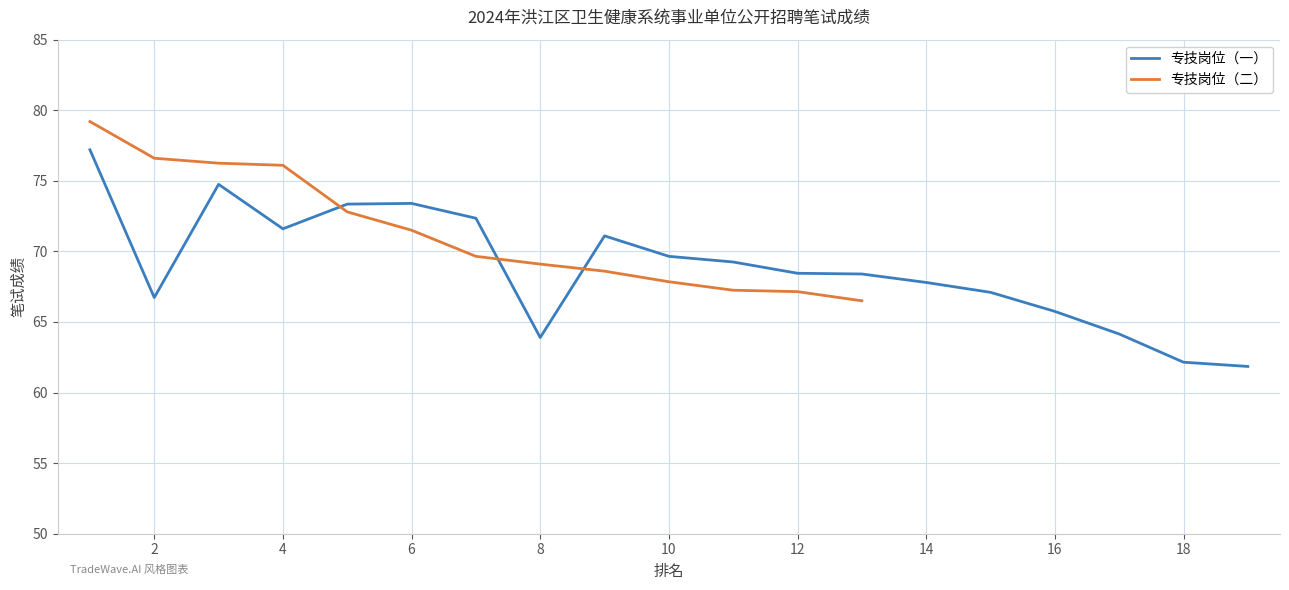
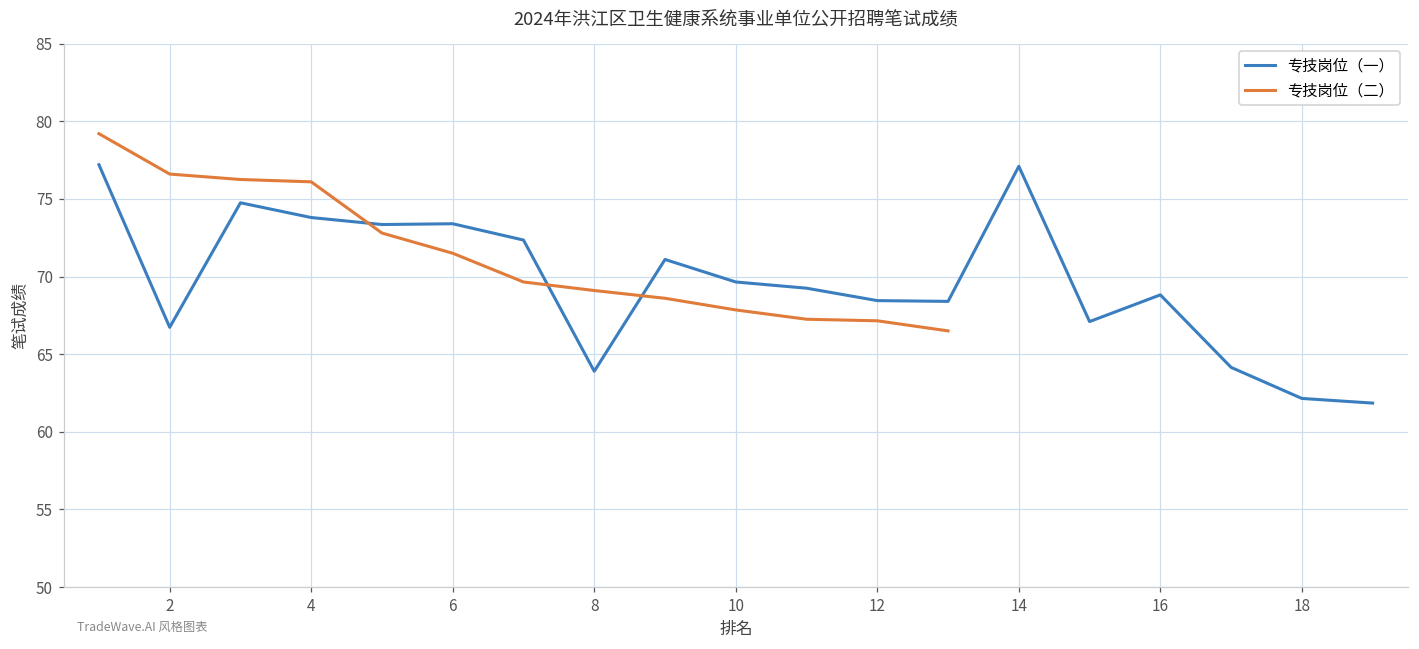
  {
    "专技岗位（一）": {
      "2": 66.7,
-     "4": 71.6,
+     "4": 73.8,
      "6": 73.4,
      "8": 63.9,
      "10": 69.7,
      "12": 68.5,
-     "14": 67.8,
-     "16": 65.8,
+     "14": 77.1,
+     "16": 68.8,
      "18": 62.2
    },
    "专技岗位（二）": {
      "2": 76.6,
      "4": 76.1,
      "6": 71.5,
      "8": 69.1,
      "10": 67.9,
      "12": 67.2
    }
  }
